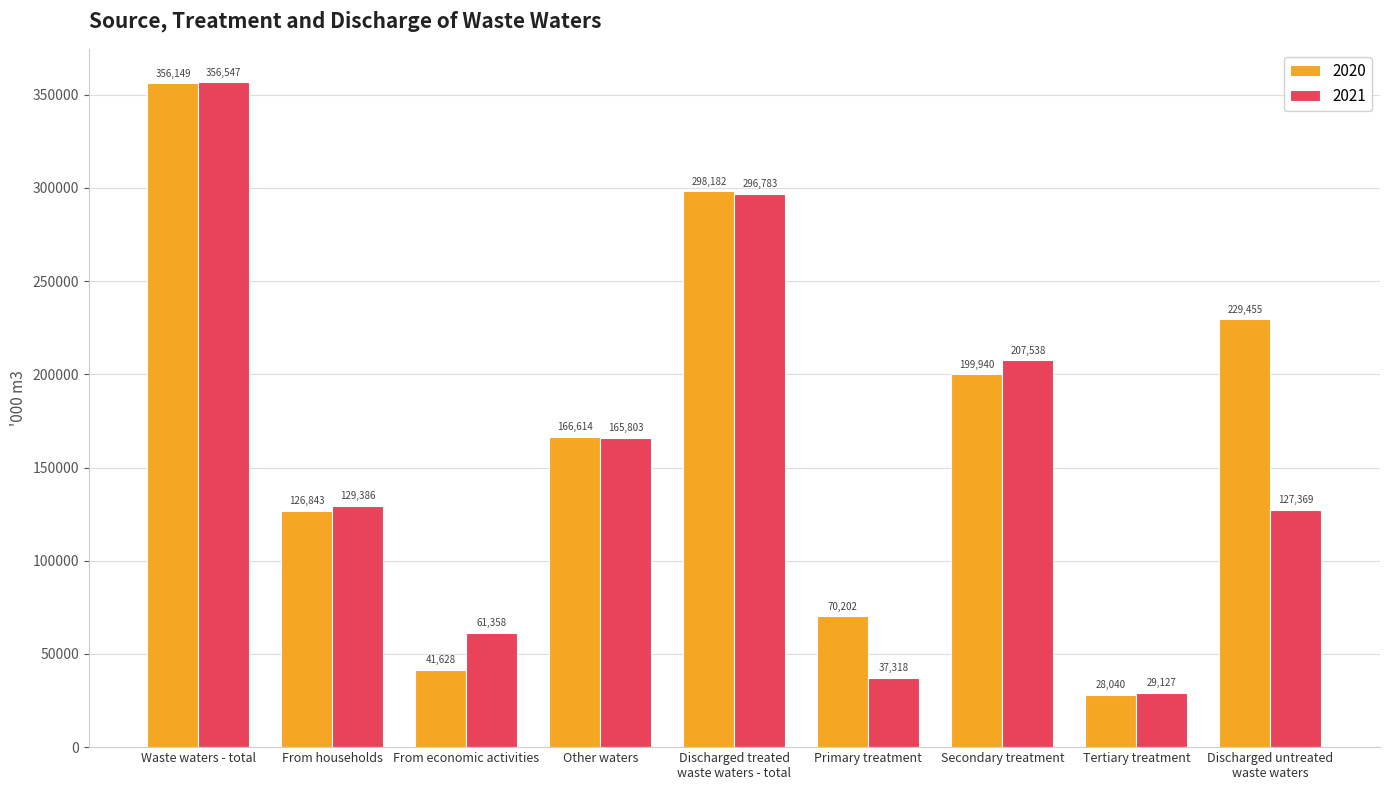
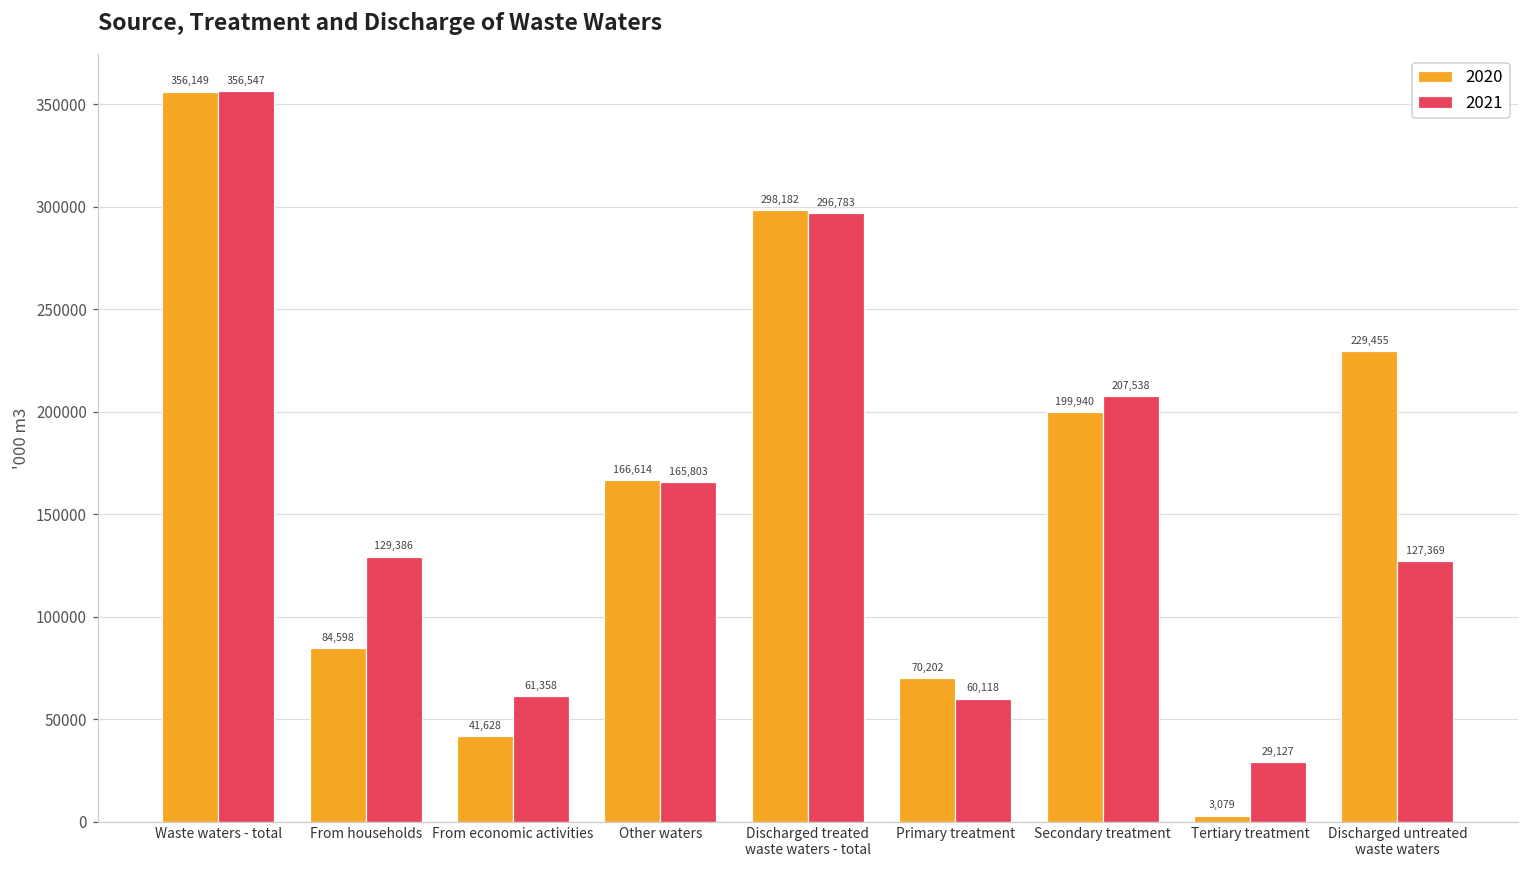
  {
    "2020": {
      "Waste waters - total": "356,149",
-     "From households": "126,843",
+     "From households": "84,598",
      "From economic activities": "41,628",
      "Other waters": "166,614",
      "Discharged treated waste waters - total": "298,182",
      "Primary treatment": "70,202",
      "Secondary treatment": "199,940",
-     "Tertiary treatment": "28,040",
+     "Tertiary treatment": "3,079",
      "Discharged untreated waste waters": "229,455"
    },
    "2021": {
      "Waste waters - total": "356,547",
      "From households": "129,386",
      "From economic activities": "61,358",
      "Other waters": "165,803",
      "Discharged treated waste waters - total": "296,783",
-     "Primary treatment": "37,318",
+     "Primary treatment": "60,118",
      "Secondary treatment": "207,538",
      "Tertiary treatment": "29,127",
      "Discharged untreated waste waters": "127,369"
    }
  }
